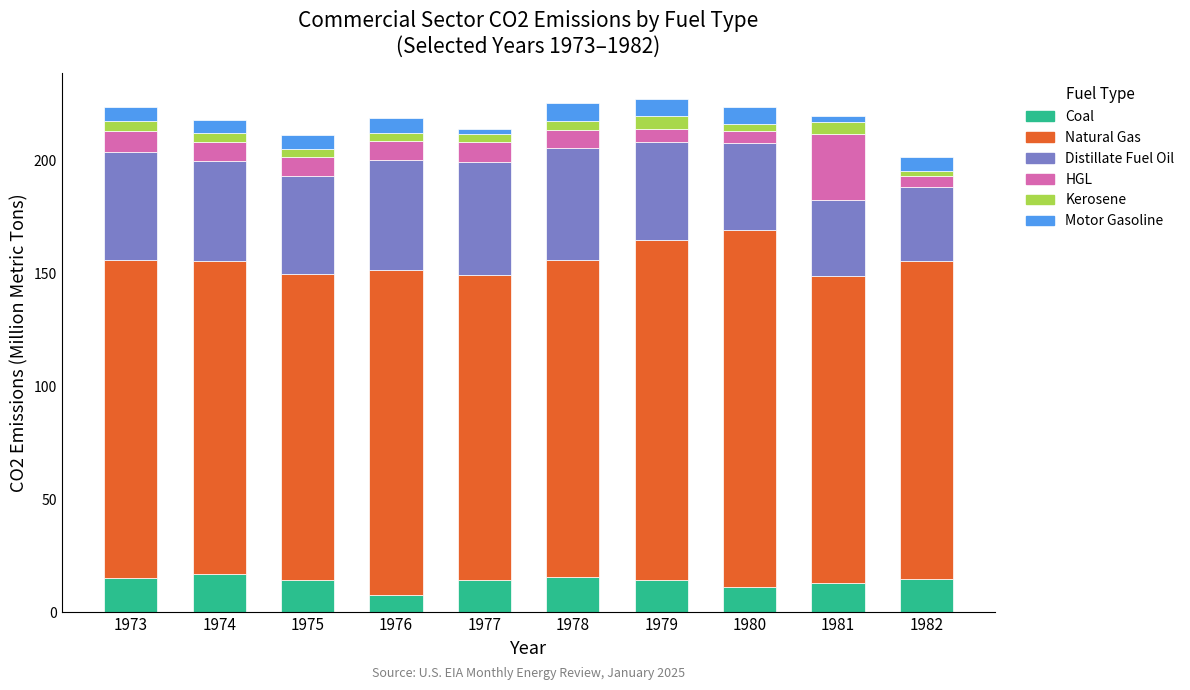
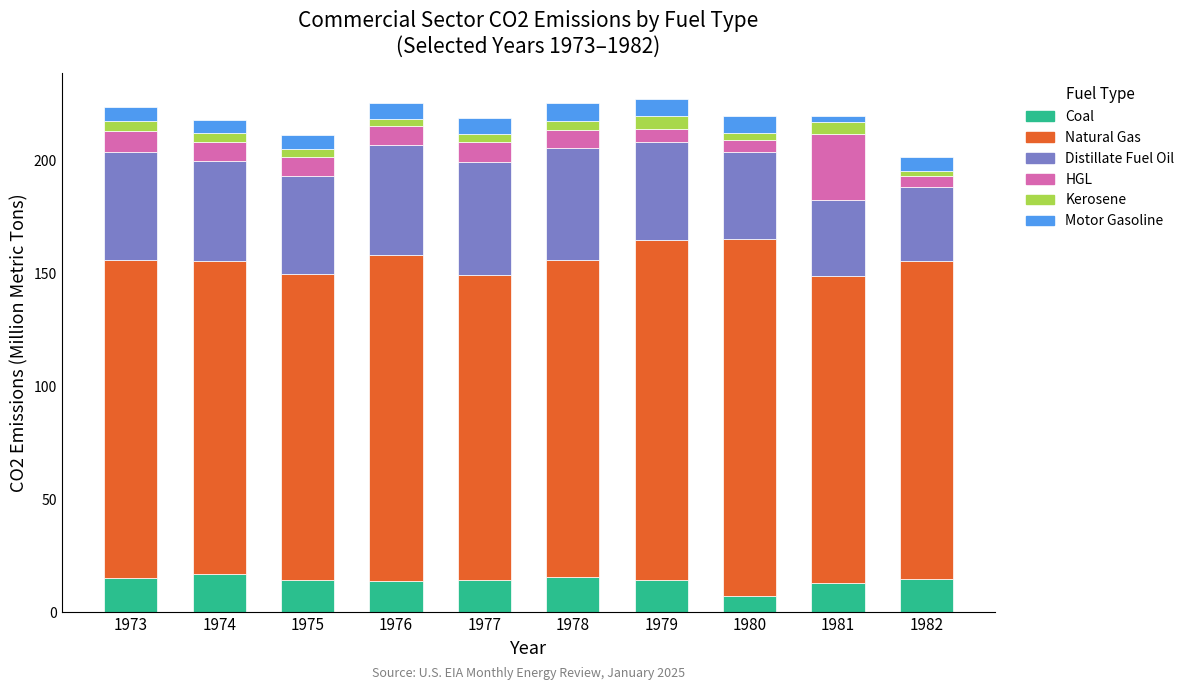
  {
    "Coal": {
      "1973": 15,
      "1974": 17,
      "1975": 14,
-     "1976": 7,
+     "1976": 14,
      "1977": 14,
      "1978": 16,
      "1979": 14,
-     "1980": 11,
+     "1980": 7,
      "1981": 13,
      "1982": 15
    },
    "Natural Gas": {
      "1973": 140,
      "1974": 139,
      "1975": 136,
      "1976": 144,
      "1977": 135,
      "1978": 140,
      "1979": 150,
      "1980": 158,
      "1981": 136,
      "1982": 140
    },
    "Distillate Fuel Oil": {
      "1973": 48,
      "1974": 44,
      "1975": 43,
      "1976": 49,
      "1977": 50,
      "1978": 49,
      "1979": 43,
      "1980": 38,
      "1981": 34,
      "1982": 33
    },
    "HGL": {
      "1973": 9,
      "1974": 8,
      "1975": 8,
      "1976": 9,
      "1977": 9,
      "1978": 8,
      "1979": 6,
      "1980": 6,
      "1981": 29,
      "1982": 5
    },
    "Kerosene": {
      "1973": 5,
      "1974": 4,
      "1975": 4,
      "1976": 3,
      "1977": 4,
      "1978": 4,
      "1979": 6,
      "1980": 3,
      "1981": 5,
      "1982": 2
    },
    "Motor Gasoline": {
      "1973": 6,
      "1974": 6,
      "1975": 6,
      "1976": 7,
-     "1977": 2,
+     "1977": 7,
      "1978": 8,
      "1979": 7,
      "1980": 8,
      "1981": 3,
      "1982": 6
    }
  }
